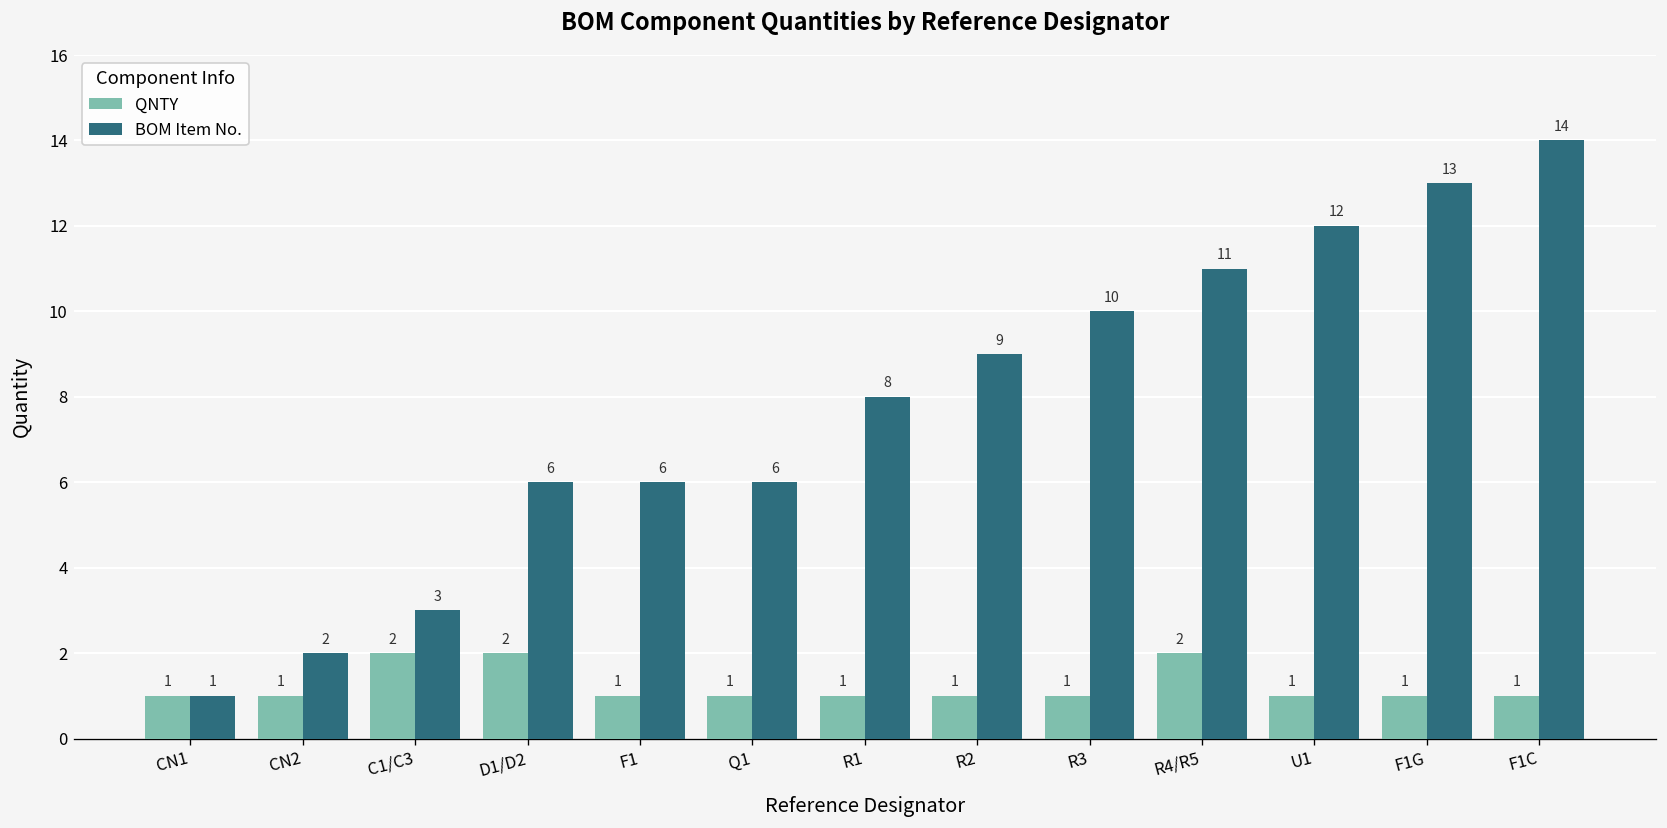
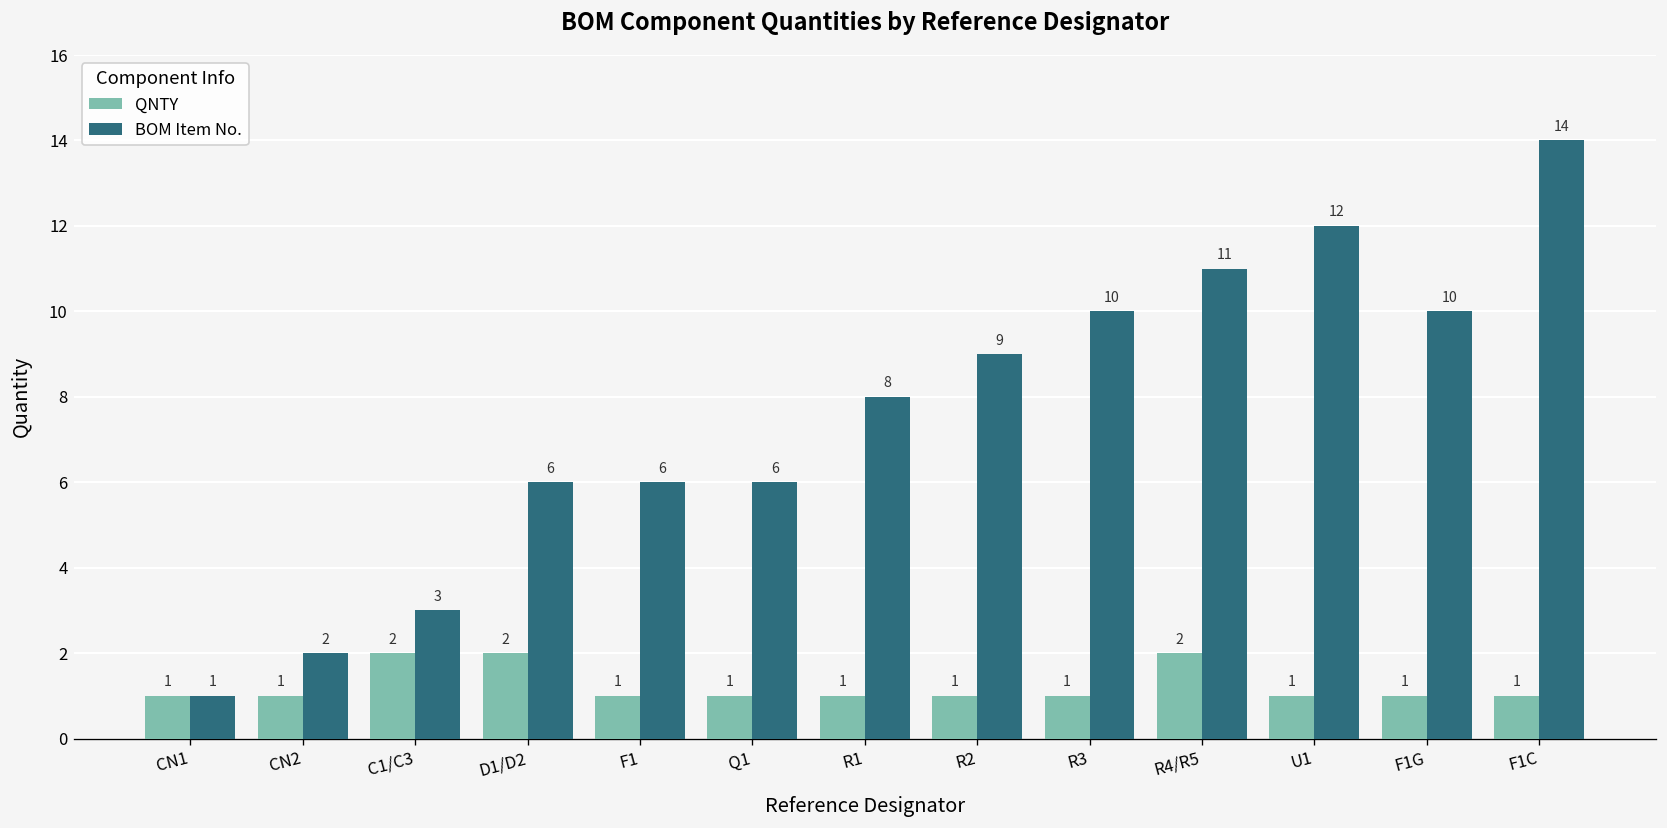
  {
    "QNTY": {
      "CN1": 1,
      "CN2": 1,
      "C1/C3": 2,
      "D1/D2": 2,
      "F1": 1,
      "Q1": 1,
      "R1": 1,
      "R2": 1,
      "R3": 1,
      "R4/R5": 2,
      "U1": 1,
      "F1G": 1,
      "F1C": 1
    },
    "BOM Item No.": {
      "CN1": 1,
      "CN2": 2,
      "C1/C3": 3,
      "D1/D2": 6,
      "F1": 6,
      "Q1": 6,
      "R1": 8,
      "R2": 9,
      "R3": 10,
      "R4/R5": 11,
      "U1": 12,
-     "F1G": 13,
+     "F1G": 10,
      "F1C": 14
    }
  }
